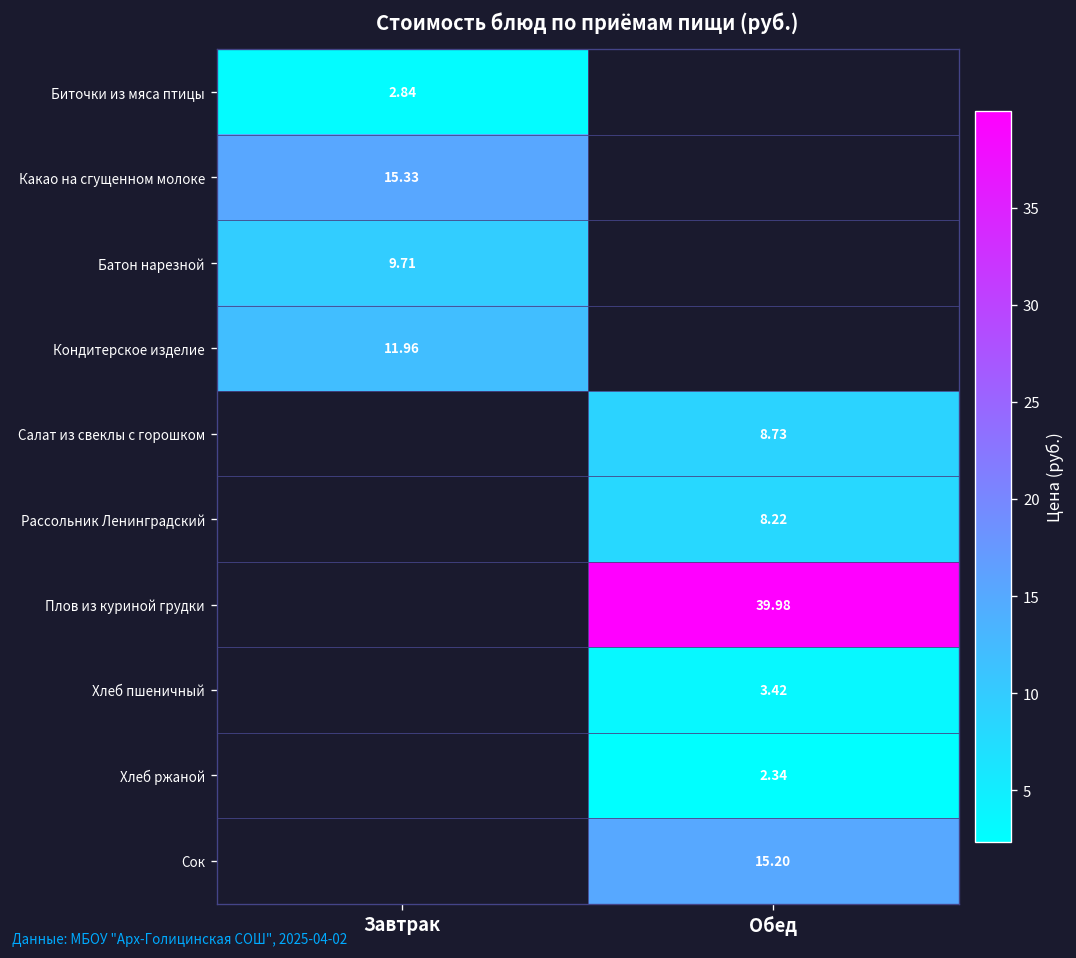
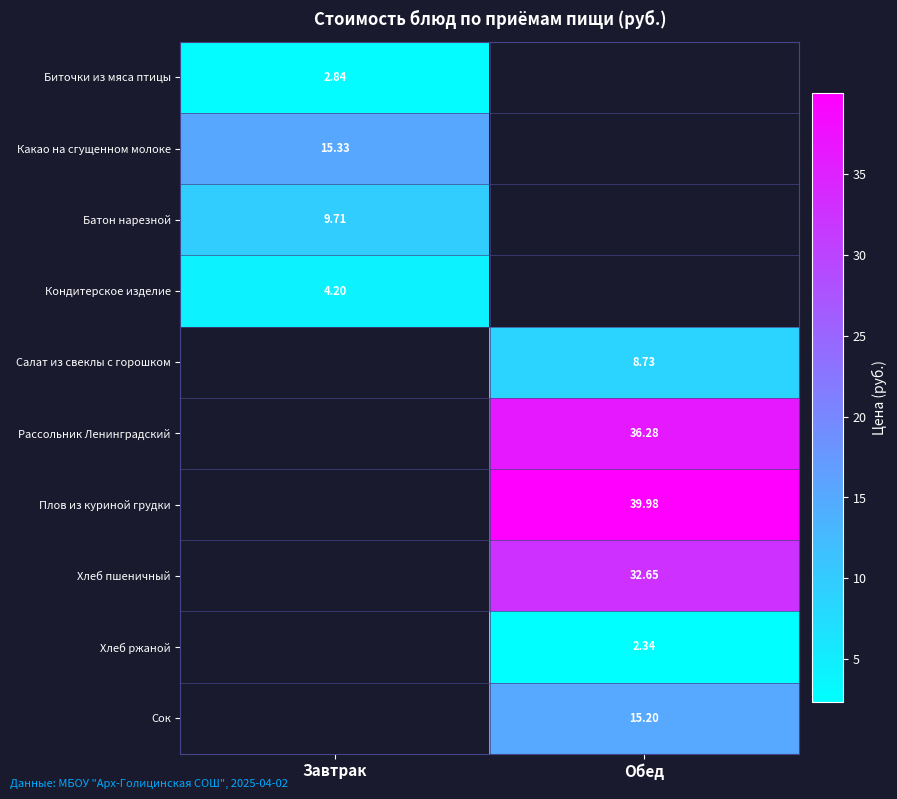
  {
    "Биточки из мяса птицы": {
      "Завтрак": 2.84
    },
    "Какао на сгущенном молоке": {
      "Завтрак": 15.33
    },
    "Батон нарезной": {
      "Завтрак": 9.71
    },
    "Кондитерское изделие": {
-     "Завтрак": 11.96
+     "Завтрак": 4.20
    },
    "Салат из свеклы с горошком": {
      "Обед": 8.73
    },
    "Рассольник Ленинградский": {
-     "Обед": 8.22
+     "Обед": 36.28
    },
    "Плов из куриной грудки": {
      "Обед": 39.98
    },
    "Хлеб пшеничный": {
-     "Обед": 3.42
+     "Обед": 32.65
    },
    "Хлеб ржаной": {
      "Обед": 2.34
    },
    "Сок": {
      "Обед": 15.20
    }
  }
